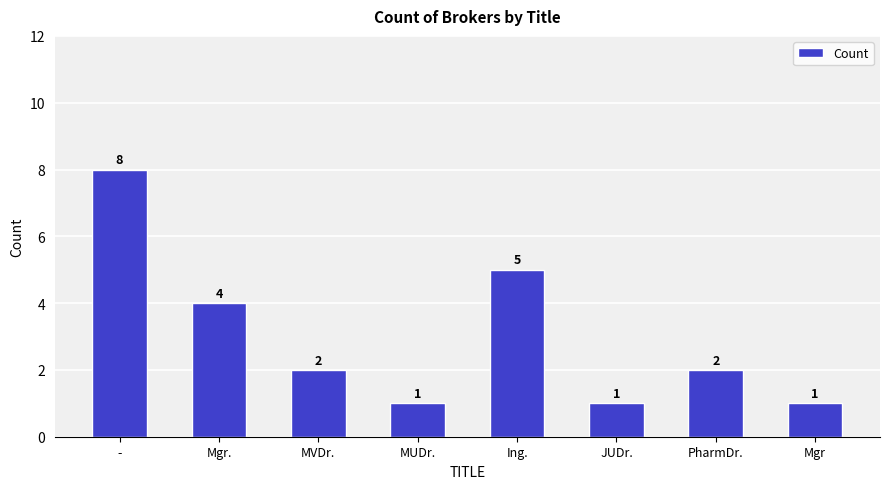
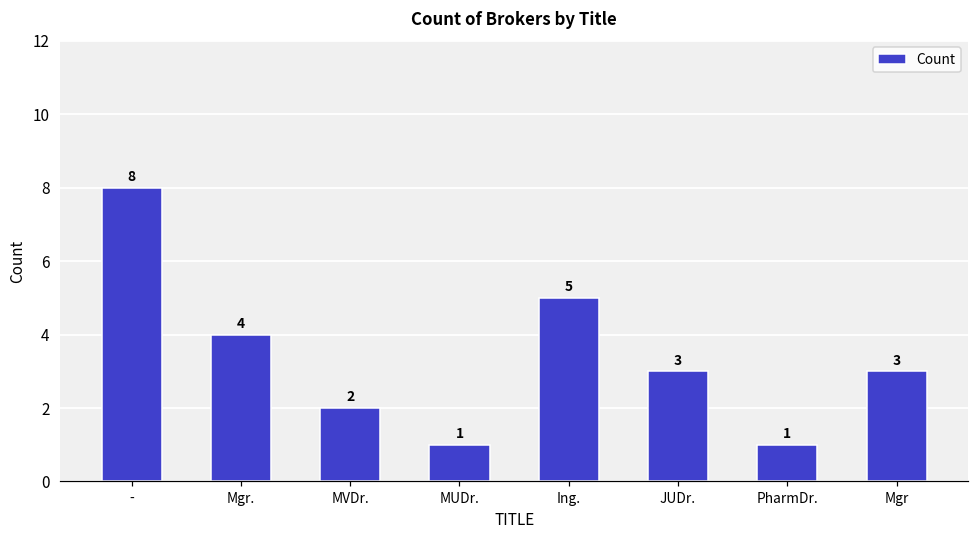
  {
    "-": 8,
    "Mgr.": 4,
    "MVDr.": 2,
    "MUDr.": 1,
    "Ing.": 5,
-   "JUDr.": 1,
-   "PharmDr.": 2,
-   "Mgr": 1
+   "JUDr.": 3,
+   "PharmDr.": 1,
+   "Mgr": 3
  }
